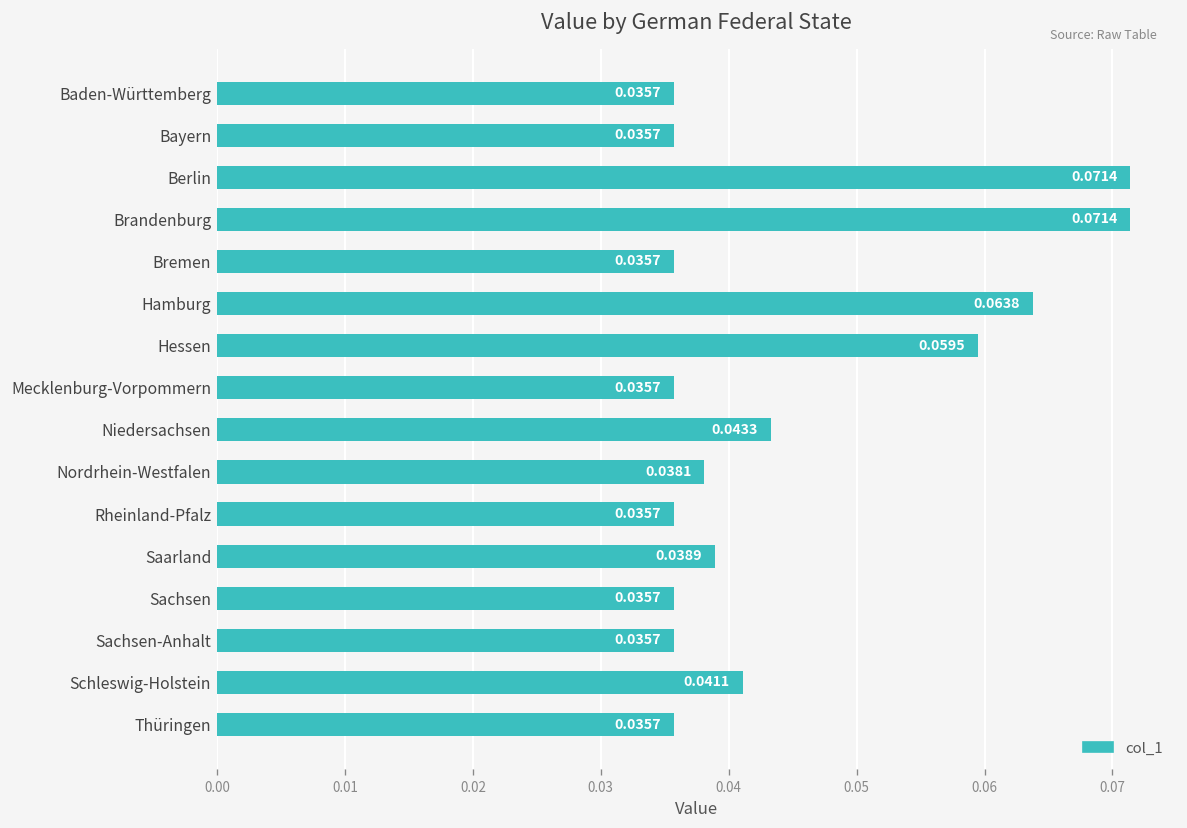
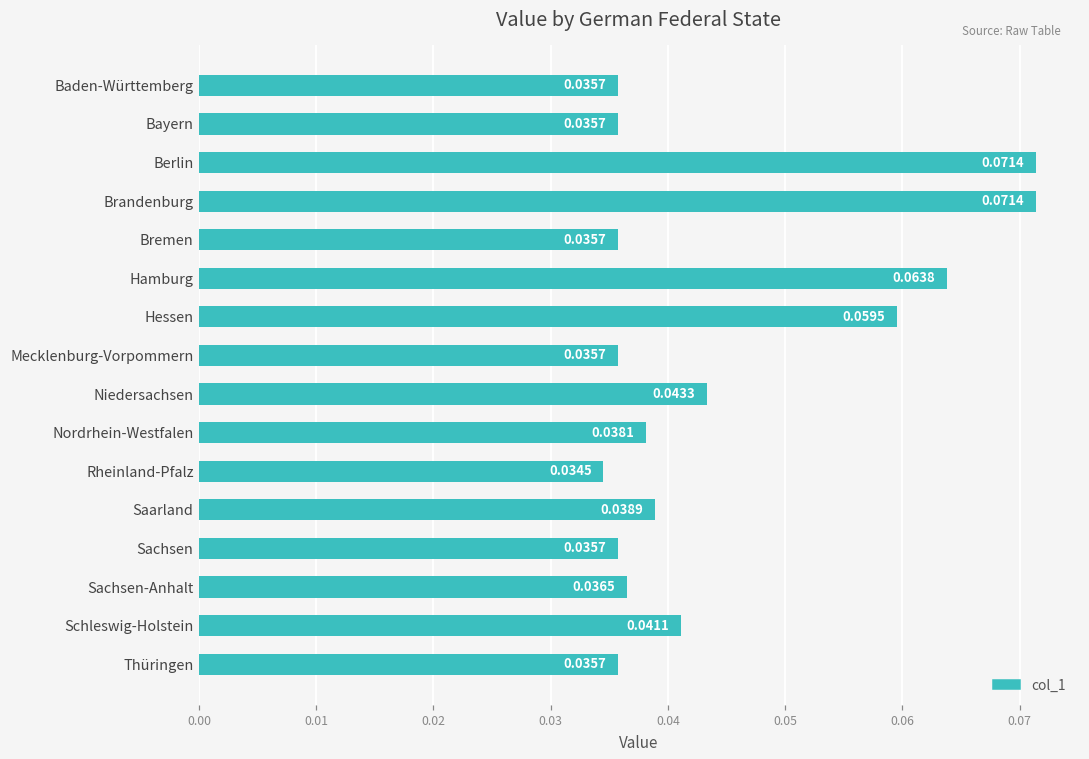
  {
    "Baden-Württemberg": 0.0357,
    "Bayern": 0.0357,
    "Berlin": 0.0714,
    "Brandenburg": 0.0714,
    "Bremen": 0.0357,
    "Hamburg": 0.0638,
    "Hessen": 0.0595,
    "Mecklenburg-Vorpommern": 0.0357,
    "Niedersachsen": 0.0433,
    "Nordrhein-Westfalen": 0.0381,
-   "Rheinland-Pfalz": 0.0357,
+   "Rheinland-Pfalz": 0.0345,
    "Saarland": 0.0389,
    "Sachsen": 0.0357,
-   "Sachsen-Anhalt": 0.0357,
+   "Sachsen-Anhalt": 0.0365,
    "Schleswig-Holstein": 0.0411,
    "Thüringen": 0.0357
  }
